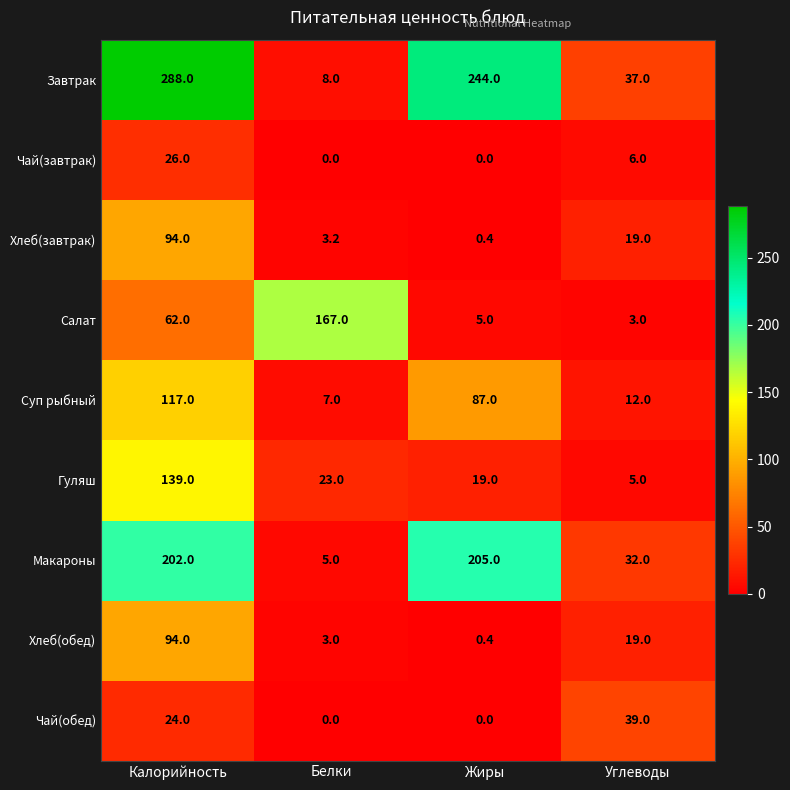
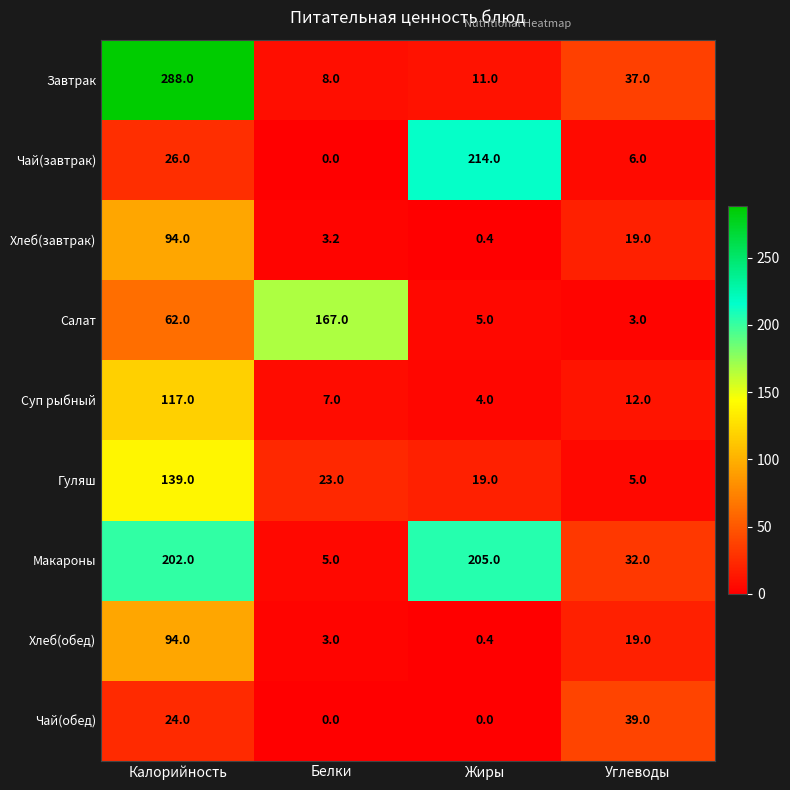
  {
    "Завтрак": {
      "Калорийность": 288.0,
      "Белки": 8.0,
-     "Жиры": 244.0,
+     "Жиры": 11.0,
      "Углеводы": 37.0
    },
    "Чай(завтрак)": {
      "Калорийность": 26.0,
      "Белки": 0.0,
-     "Жиры": 0.0,
+     "Жиры": 214.0,
      "Углеводы": 6.0
    },
    "Хлеб(завтрак)": {
      "Калорийность": 94.0,
      "Белки": 3.2,
      "Жиры": 0.4,
      "Углеводы": 19.0
    },
    "Салат": {
      "Калорийность": 62.0,
      "Белки": 167.0,
      "Жиры": 5.0,
      "Углеводы": 3.0
    },
    "Суп рыбный": {
      "Калорийность": 117.0,
      "Белки": 7.0,
-     "Жиры": 87.0,
+     "Жиры": 4.0,
      "Углеводы": 12.0
    },
    "Гуляш": {
      "Калорийность": 139.0,
      "Белки": 23.0,
      "Жиры": 19.0,
      "Углеводы": 5.0
    },
    "Макароны": {
      "Калорийность": 202.0,
      "Белки": 5.0,
      "Жиры": 205.0,
      "Углеводы": 32.0
    },
    "Хлеб(обед)": {
      "Калорийность": 94.0,
      "Белки": 3.0,
      "Жиры": 0.4,
      "Углеводы": 19.0
    },
    "Чай(обед)": {
      "Калорийность": 24.0,
      "Белки": 0.0,
      "Жиры": 0.0,
      "Углеводы": 39.0
    }
  }
